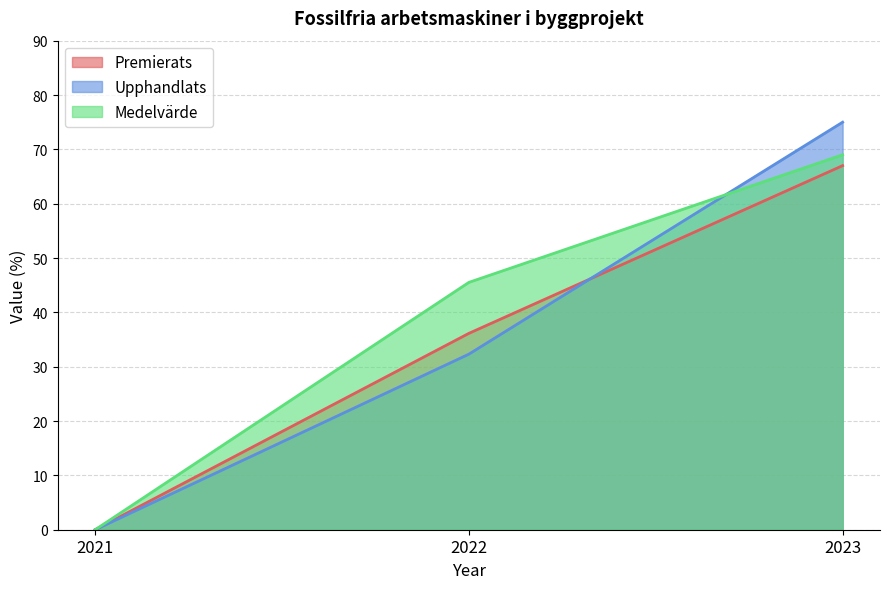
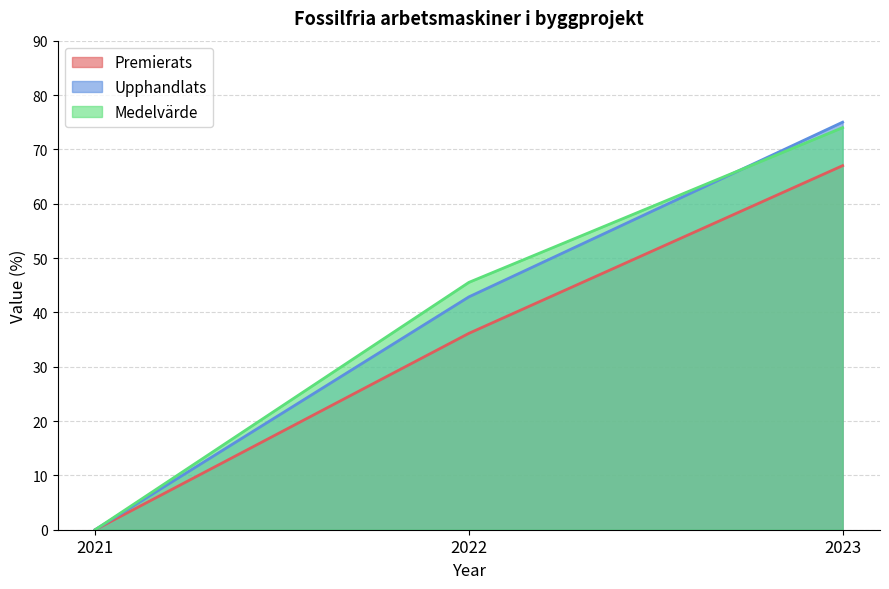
  {
    "Premierats": {
      "2022": 36,
      "2023": 67
    },
    "Upphandlats": {
-     "2022": 32,
+     "2022": 43,
      "2023": 75
    },
    "Medelvärde": {
      "2022": 46,
-     "2023": 69
+     "2023": 74
    }
  }
